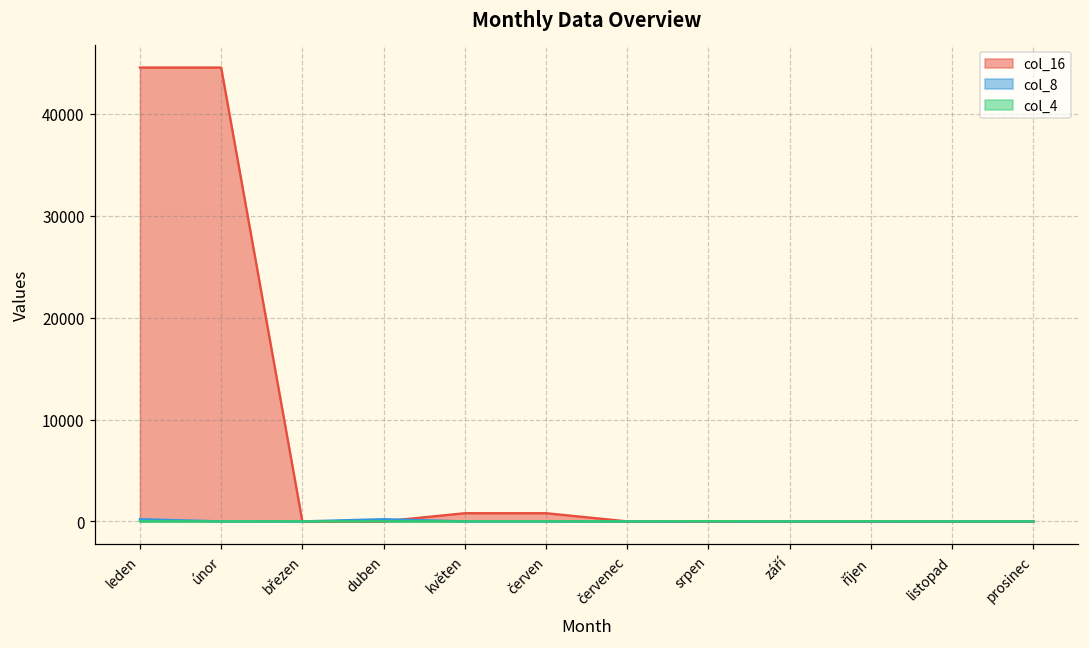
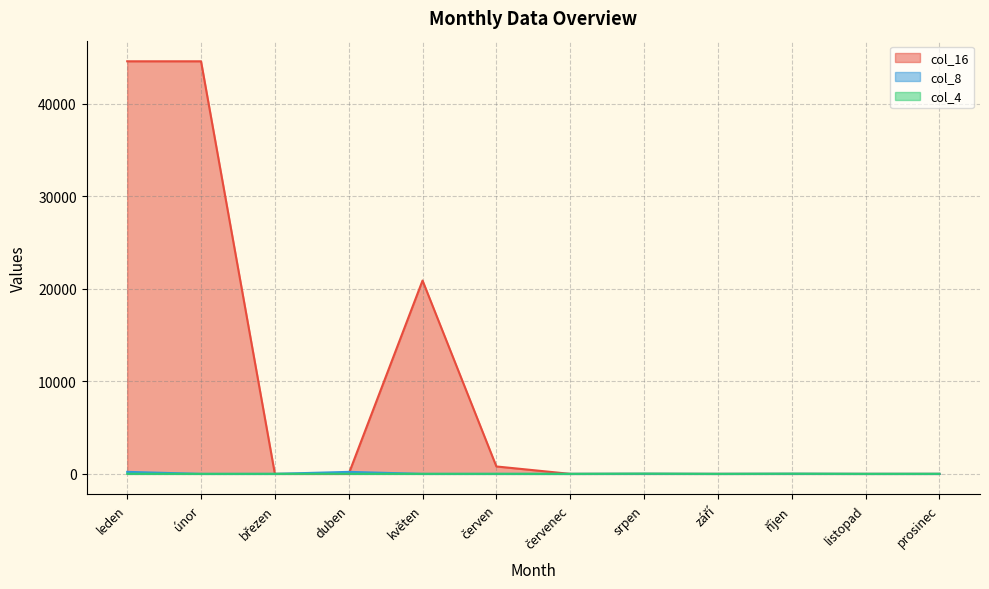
  {
    "col_16": {
      "leden": 45000,
      "únor": 45000,
-     "květen": 1000,
+     "květen": 21000,
      "červen": 1000
    }
  }
